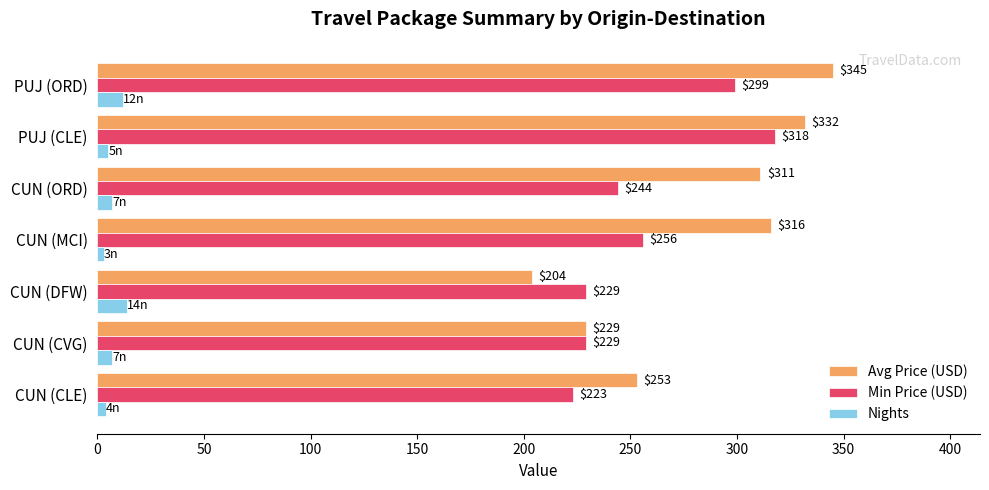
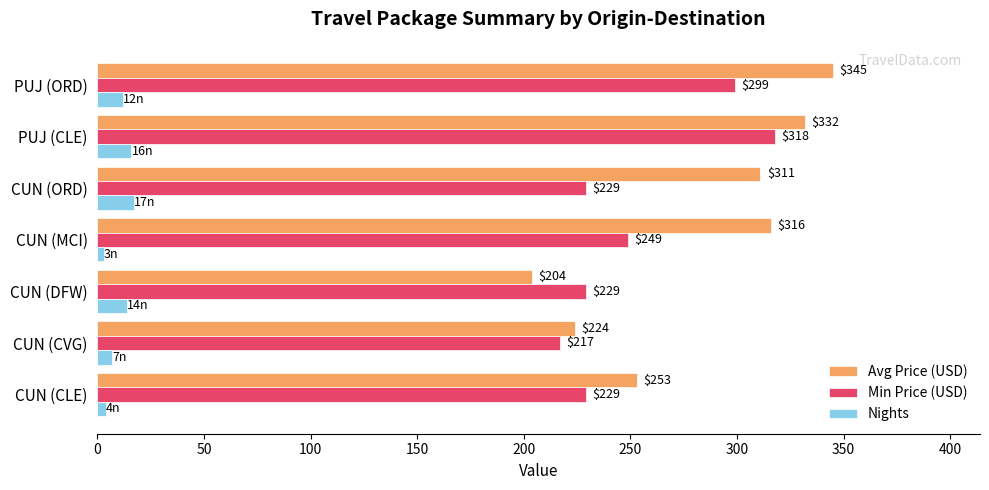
  {
    "Avg Price (USD)": {
      "PUJ (ORD)": "$345",
      "PUJ (CLE)": "$332",
      "CUN (ORD)": "$311",
      "CUN (MCI)": "$316",
      "CUN (DFW)": "$204",
-     "CUN (CVG)": "$229",
+     "CUN (CVG)": "$224",
      "CUN (CLE)": "$253"
    },
    "Min Price (USD)": {
      "PUJ (ORD)": "$299",
      "PUJ (CLE)": "$318",
-     "CUN (ORD)": "$244",
-     "CUN (MCI)": "$256",
+     "CUN (ORD)": "$229",
+     "CUN (MCI)": "$249",
      "CUN (DFW)": "$229",
-     "CUN (CVG)": "$229",
-     "CUN (CLE)": "$223"
+     "CUN (CVG)": "$217",
+     "CUN (CLE)": "$229"
    },
    "Nights": {
      "PUJ (ORD)": "12n",
-     "PUJ (CLE)": "5n",
-     "CUN (ORD)": "7n",
+     "PUJ (CLE)": "16n",
+     "CUN (ORD)": "17n",
      "CUN (MCI)": "3n",
      "CUN (DFW)": "14n",
      "CUN (CVG)": "7n",
      "CUN (CLE)": "4n"
    }
  }
